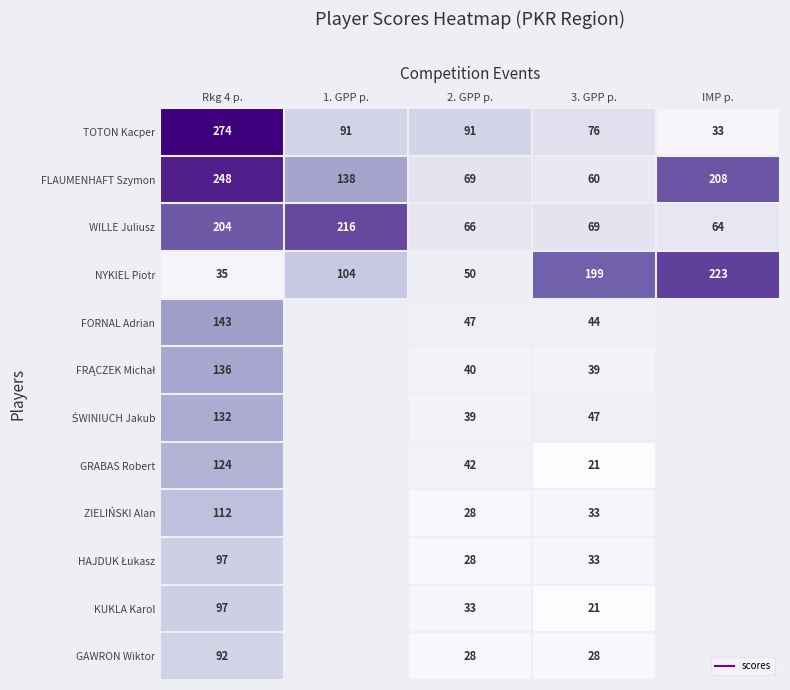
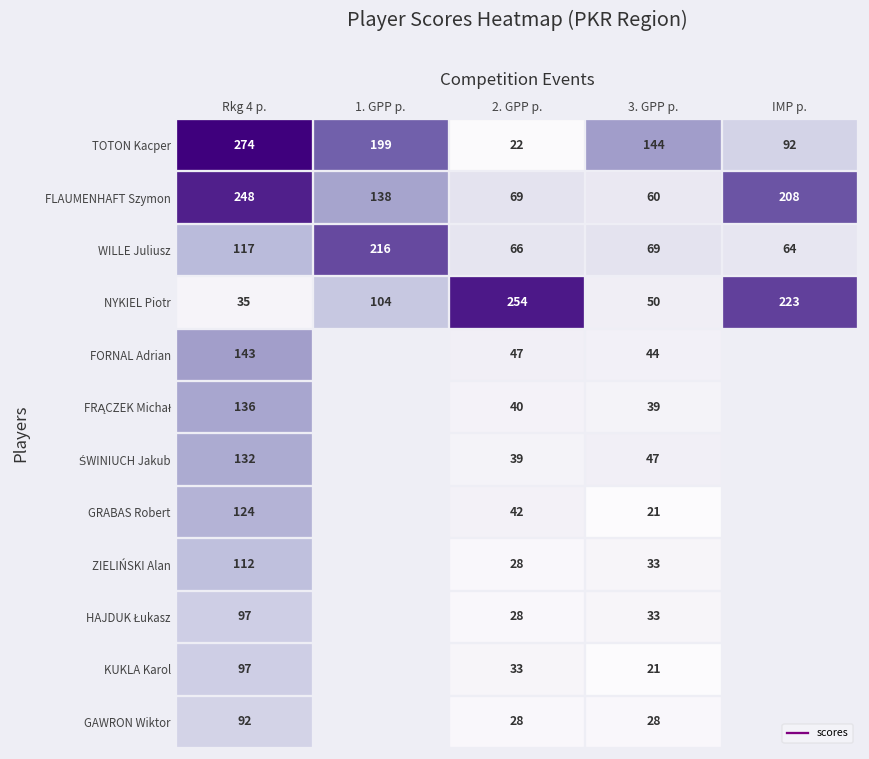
  {
    "TOTON Kacper": {
      "Rkg 4 p.": 274,
-     "1. GPP p.": 91,
-     "2. GPP p.": 91,
-     "3. GPP p.": 76,
-     "IMP p.": 33
+     "1. GPP p.": 199,
+     "2. GPP p.": 22,
+     "3. GPP p.": 144,
+     "IMP p.": 92
    },
    "FLAUMENHAFT Szymon": {
      "Rkg 4 p.": 248,
      "1. GPP p.": 138,
      "2. GPP p.": 69,
      "3. GPP p.": 60,
      "IMP p.": 208
    },
    "WILLE Juliusz": {
-     "Rkg 4 p.": 204,
+     "Rkg 4 p.": 117,
      "1. GPP p.": 216,
      "2. GPP p.": 66,
      "3. GPP p.": 69,
      "IMP p.": 64
    },
    "NYKIEL Piotr": {
      "Rkg 4 p.": 35,
      "1. GPP p.": 104,
-     "2. GPP p.": 50,
-     "3. GPP p.": 199,
+     "2. GPP p.": 254,
+     "3. GPP p.": 50,
      "IMP p.": 223
    },
    "FORNAL Adrian": {
      "Rkg 4 p.": 143,
      "2. GPP p.": 47,
      "3. GPP p.": 44
    },
    "FRĄCZEK Michał": {
      "Rkg 4 p.": 136,
      "2. GPP p.": 40,
      "3. GPP p.": 39
    },
    "ŚWINIUCH Jakub": {
      "Rkg 4 p.": 132,
      "2. GPP p.": 39,
      "3. GPP p.": 47
    },
    "GRABAS Robert": {
      "Rkg 4 p.": 124,
      "2. GPP p.": 42,
      "3. GPP p.": 21
    },
    "ZIELIŃSKI Alan": {
      "Rkg 4 p.": 112,
      "2. GPP p.": 28,
      "3. GPP p.": 33
    },
    "HAJDUK Łukasz": {
      "Rkg 4 p.": 97,
      "2. GPP p.": 28,
      "3. GPP p.": 33
    },
    "KUKLA Karol": {
      "Rkg 4 p.": 97,
      "2. GPP p.": 33,
      "3. GPP p.": 21
    },
    "GAWRON Wiktor": {
      "Rkg 4 p.": 92,
      "2. GPP p.": 28,
      "3. GPP p.": 28
    }
  }
